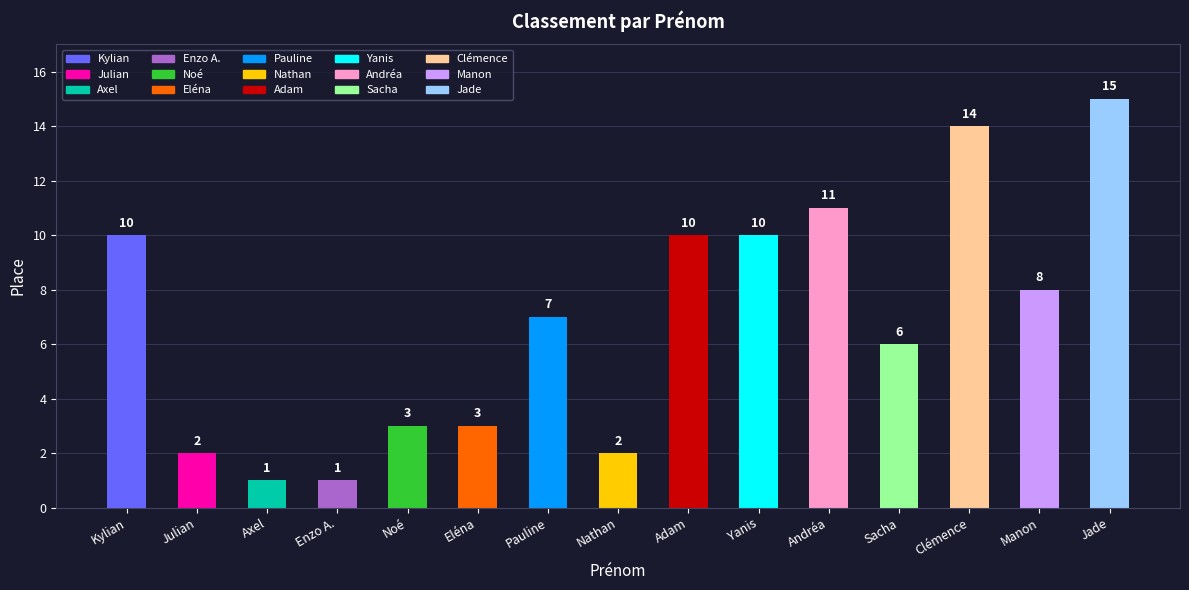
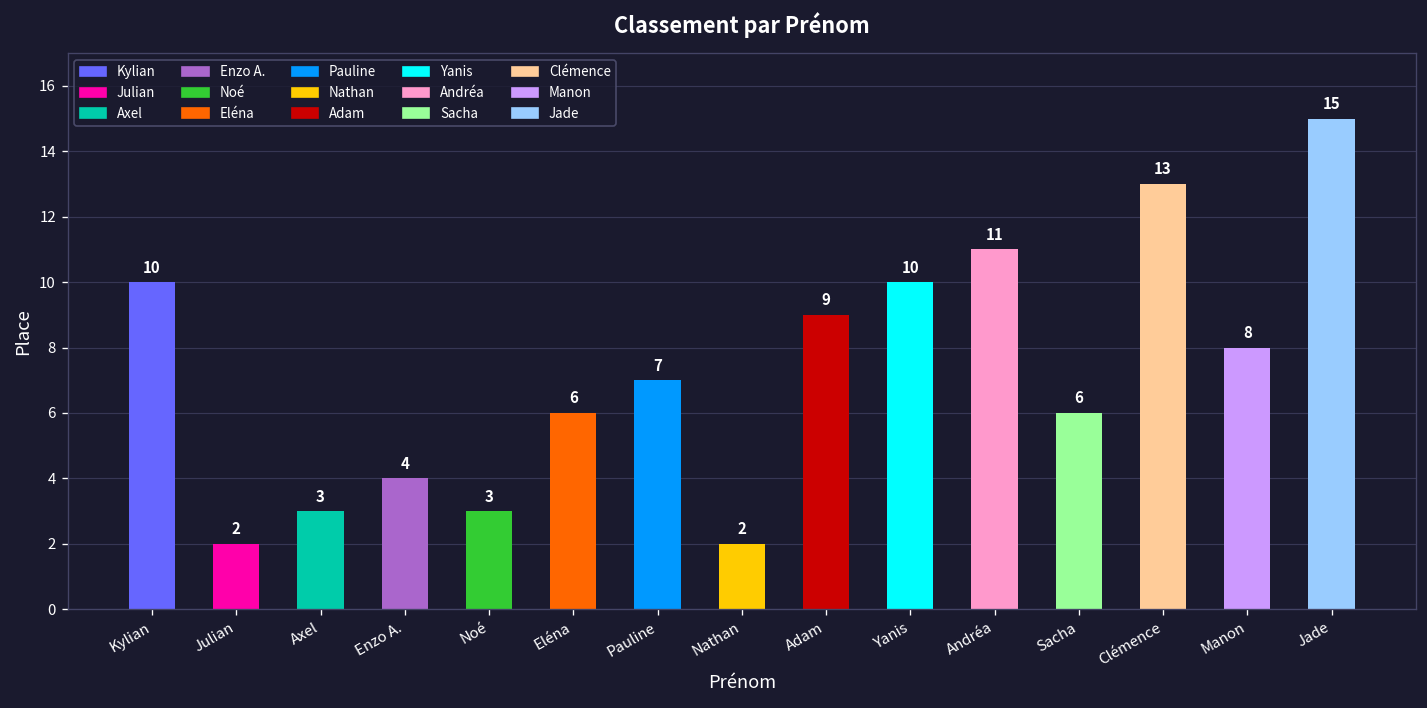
  {
    "Kylian": 10,
    "Julian": 2,
-   "Axel": 1,
-   "Enzo A.": 1,
+   "Axel": 3,
+   "Enzo A.": 4,
    "Noé": 3,
-   "Eléna": 3,
+   "Eléna": 6,
    "Pauline": 7,
    "Nathan": 2,
-   "Adam": 10,
+   "Adam": 9,
    "Yanis": 10,
    "Andréa": 11,
    "Sacha": 6,
-   "Clémence": 14,
+   "Clémence": 13,
    "Manon": 8,
    "Jade": 15
  }
